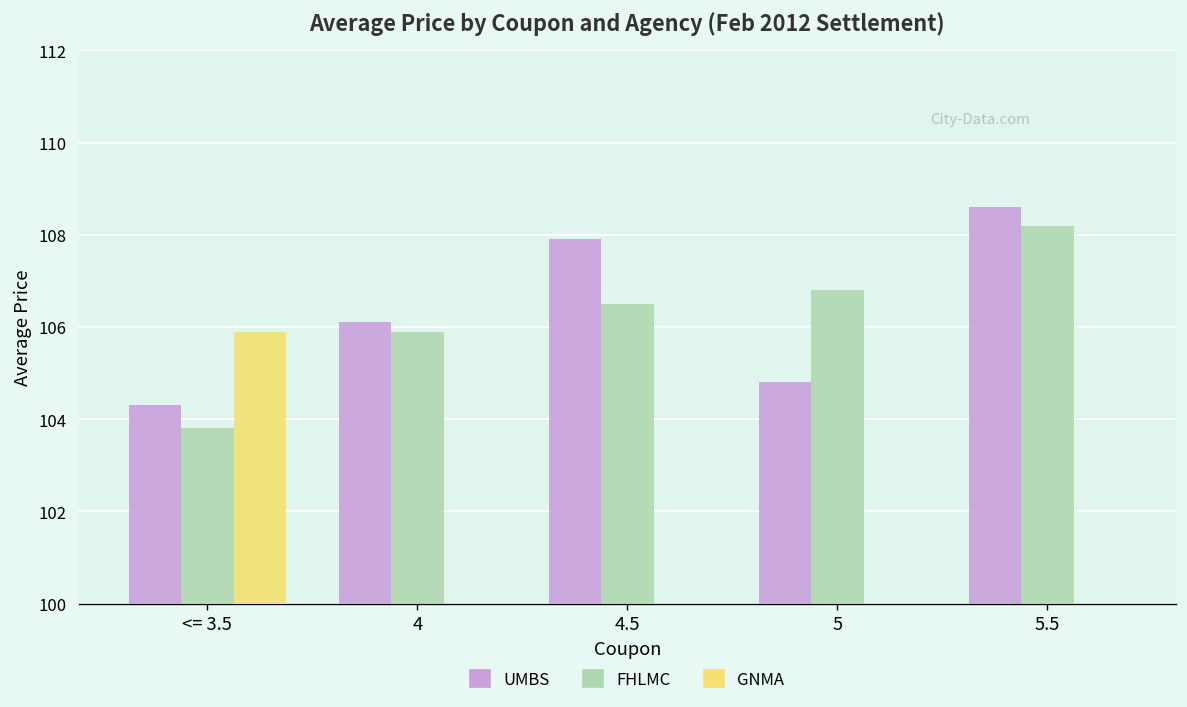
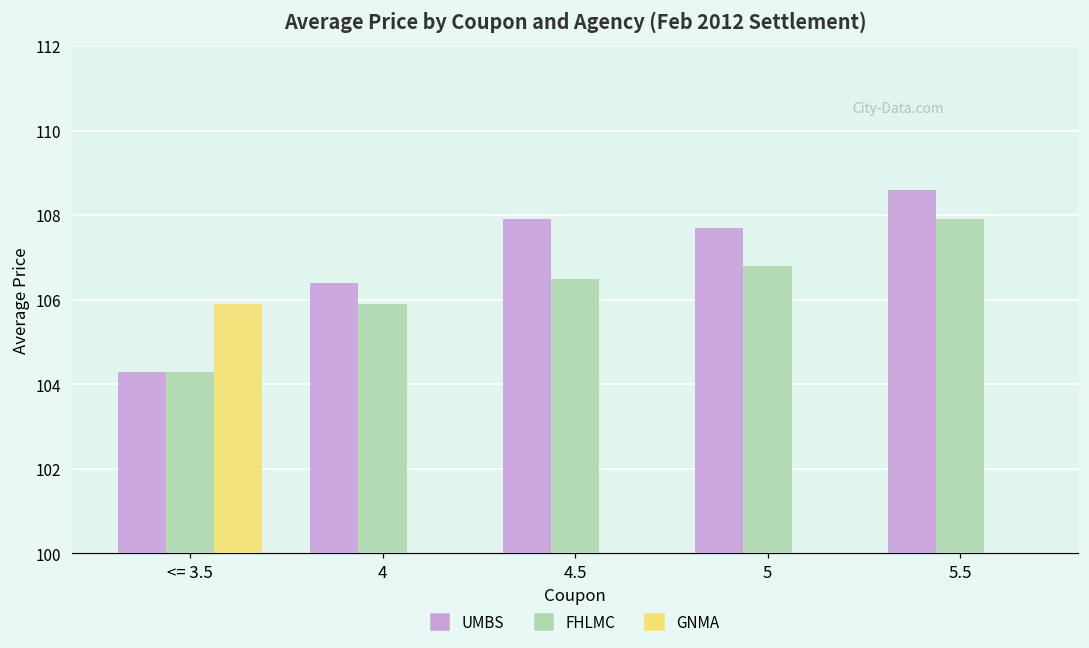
  {
    "UMBS": {
      "<= 3.5": 104.3,
-     "4": 106.1,
+     "4": 106.4,
      "4.5": 107.9,
-     "5": 104.8,
+     "5": 107.7,
      "5.5": 108.6
    },
    "FHLMC": {
-     "<= 3.5": 103.8,
+     "<= 3.5": 104.3,
      "4": 105.9,
      "4.5": 106.5,
      "5": 106.8,
-     "5.5": 108.2
+     "5.5": 107.9
    },
    "GNMA": {
      "<= 3.5": 105.9
    }
  }
